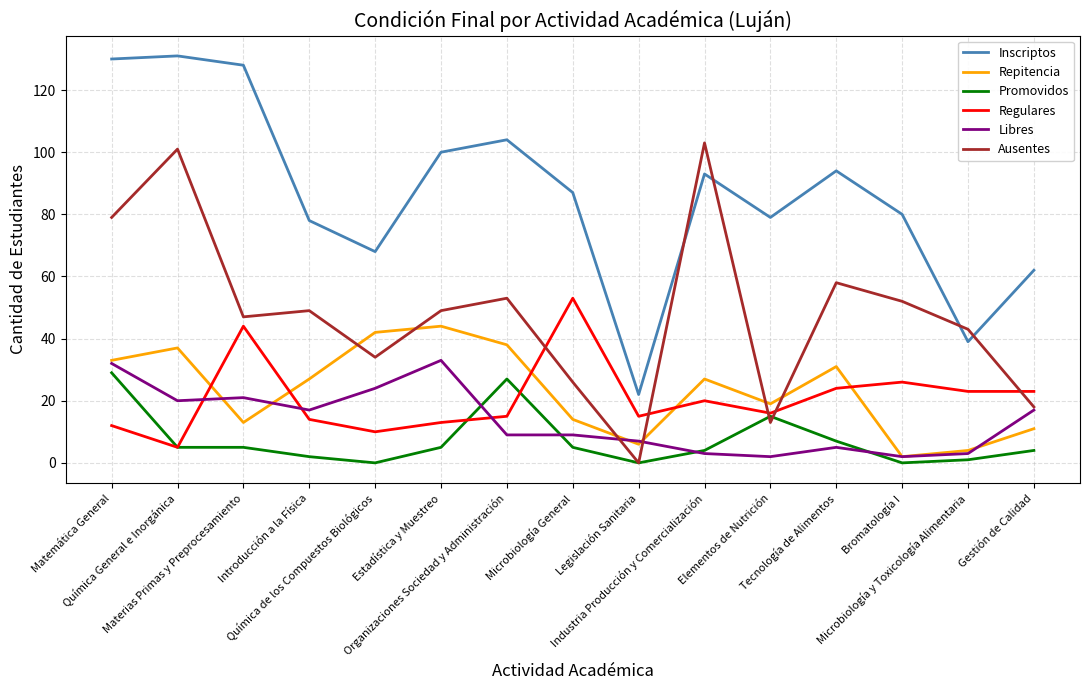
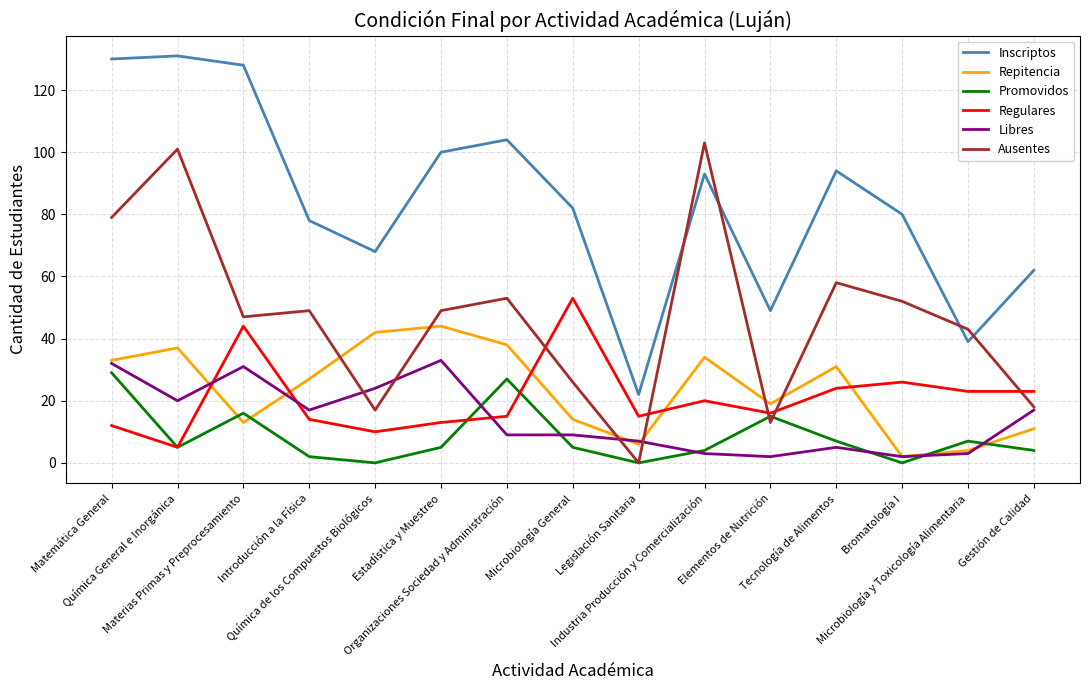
  {
    "Inscriptos": {
      "Matemática General": 130,
      "Química General e Inorgánica": 131,
      "Materias Primas y Preprocesamiento": 128,
      "Introducción a la Física": 78,
      "Química de los Compuestos Biológicos": 68,
      "Estadística y Muestreo": 100,
      "Organizaciones Sociedad y Administración": 104,
-     "Microbiología General": 87,
+     "Microbiología General": 82,
      "Legislación Sanitaria": 22,
      "Industria Producción y Comercialización": 93,
-     "Elementos de Nutrición": 79,
+     "Elementos de Nutrición": 49,
      "Tecnología de Alimentos": 94,
      "Bromatología I": 80,
      "Microbiología y Toxicología Alimentaria": 39,
      "Gestión de Calidad": 62
    },
    "Repitencia": {
      "Matemática General": 33,
      "Química General e Inorgánica": 37,
      "Materias Primas y Preprocesamiento": 13,
      "Introducción a la Física": 27,
      "Química de los Compuestos Biológicos": 42,
      "Estadística y Muestreo": 44,
      "Organizaciones Sociedad y Administración": 38,
      "Microbiología General": 14,
      "Legislación Sanitaria": 6,
-     "Industria Producción y Comercialización": 27,
+     "Industria Producción y Comercialización": 34,
      "Elementos de Nutrición": 19,
      "Tecnología de Alimentos": 31,
      "Microbiología y Toxicología Alimentaria": 4,
      "Gestión de Calidad": 11
    },
    "Promovidos": {
      "Matemática General": 29,
-     "Materias Primas y Preprocesamiento": 5,
+     "Materias Primas y Preprocesamiento": 16,
      "Introducción a la Física": 2,
      "Química de los Compuestos Biológicos": 0,
      "Estadística y Muestreo": 5,
      "Organizaciones Sociedad y Administración": 27,
      "Microbiología General": 5,
      "Industria Producción y Comercialización": 4,
      "Elementos de Nutrición": 15,
      "Tecnología de Alimentos": 7,
      "Bromatología I": 0,
-     "Microbiología y Toxicología Alimentaria": 1,
+     "Microbiología y Toxicología Alimentaria": 7,
      "Gestión de Calidad": 4
    },
    "Regulares": {
      "Matemática General": 12,
      "Materias Primas y Preprocesamiento": 44,
      "Introducción a la Física": 14,
      "Química de los Compuestos Biológicos": 10,
      "Estadística y Muestreo": 13,
      "Organizaciones Sociedad y Administración": 15,
      "Microbiología General": 53,
      "Legislación Sanitaria": 15,
      "Industria Producción y Comercialización": 20,
      "Elementos de Nutrición": 16,
      "Tecnología de Alimentos": 24,
      "Bromatología I": 26,
      "Microbiología y Toxicología Alimentaria": 23,
      "Gestión de Calidad": 23
    },
    "Libres": {
      "Matemática General": 32,
      "Química General e Inorgánica": 20,
-     "Materias Primas y Preprocesamiento": 21,
+     "Materias Primas y Preprocesamiento": 31,
      "Introducción a la Física": 17,
      "Química de los Compuestos Biológicos": 24,
      "Estadística y Muestreo": 33,
      "Organizaciones Sociedad y Administración": 9,
      "Microbiología General": 9,
      "Legislación Sanitaria": 7,
      "Industria Producción y Comercialización": 3,
      "Elementos de Nutrición": 2,
      "Tecnología de Alimentos": 5,
      "Microbiología y Toxicología Alimentaria": 3,
      "Gestión de Calidad": 17
    },
    "Ausentes": {
      "Matemática General": 79,
      "Química General e Inorgánica": 101,
      "Materias Primas y Preprocesamiento": 47,
      "Introducción a la Física": 49,
-     "Química de los Compuestos Biológicos": 34,
+     "Química de los Compuestos Biológicos": 17,
      "Estadística y Muestreo": 49,
      "Organizaciones Sociedad y Administración": 53,
      "Microbiología General": 26,
      "Industria Producción y Comercialización": 103,
      "Elementos de Nutrición": 13,
      "Tecnología de Alimentos": 58,
      "Bromatología I": 52,
      "Microbiología y Toxicología Alimentaria": 43,
      "Gestión de Calidad": 18
    }
  }
